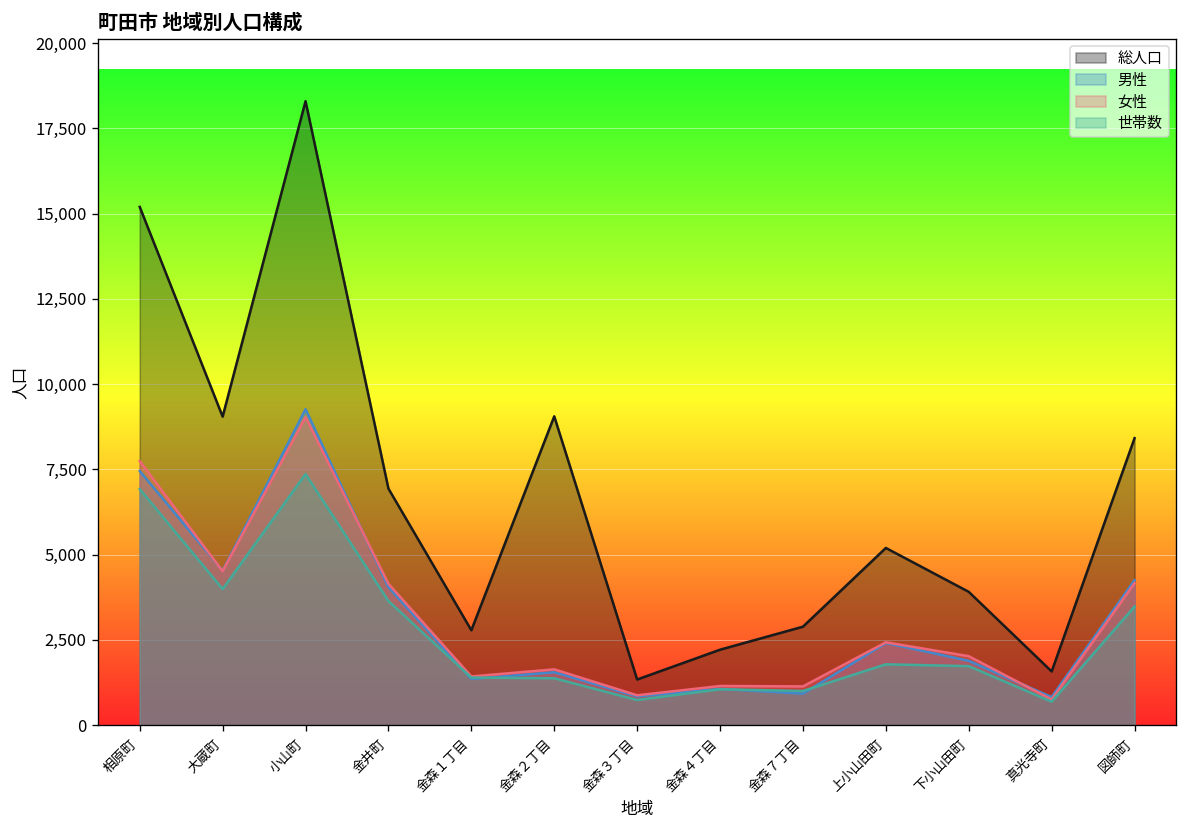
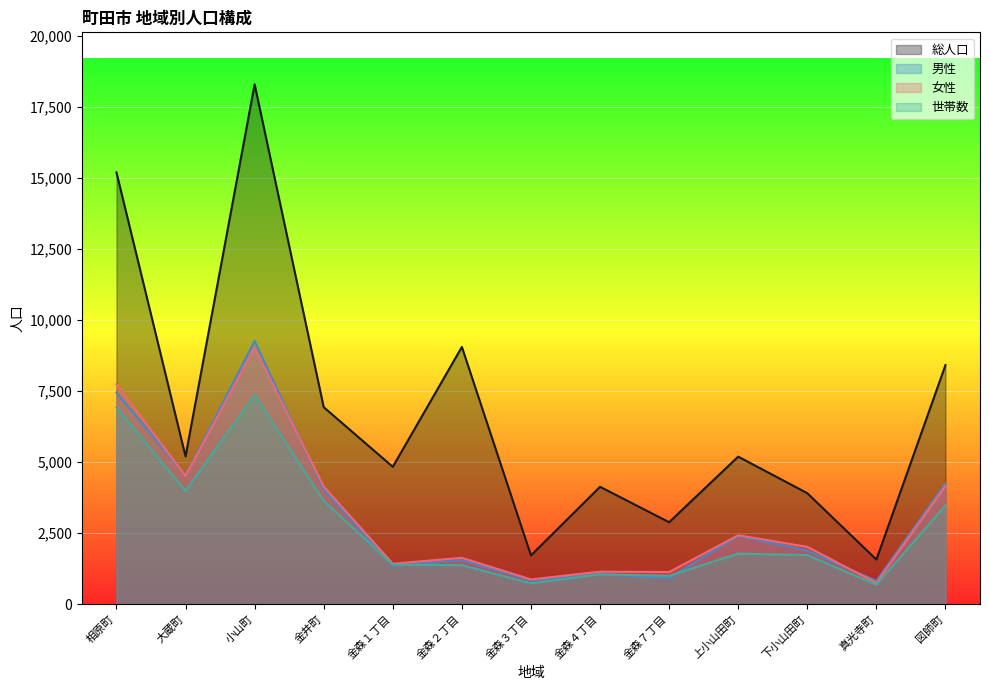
  {
    "総人口": {
      "相原町": "15,200",
-     "大蔵町": "9,000",
+     "大蔵町": "5,200",
      "小山町": "18,300",
      "金井町": "6,900",
-     "金森１丁目": "2,800",
+     "金森１丁目": "4,800",
      "金森２丁目": "9,100",
-     "金森３丁目": "1,300",
-     "金森４丁目": "2,200",
+     "金森３丁目": "1,700",
+     "金森４丁目": "4,100",
      "金森７丁目": "2,900",
      "上小山田町": "5,200",
      "下小山田町": "3,900",
      "真光寺町": "1,600",
      "図師町": "8,400"
    },
    "女性": {
      "相原町": "7,700",
      "小山町": "9,000",
      "金井町": "4,100",
      "金森７丁目": "1,100",
      "下小山田町": "2,000"
    }
  }
